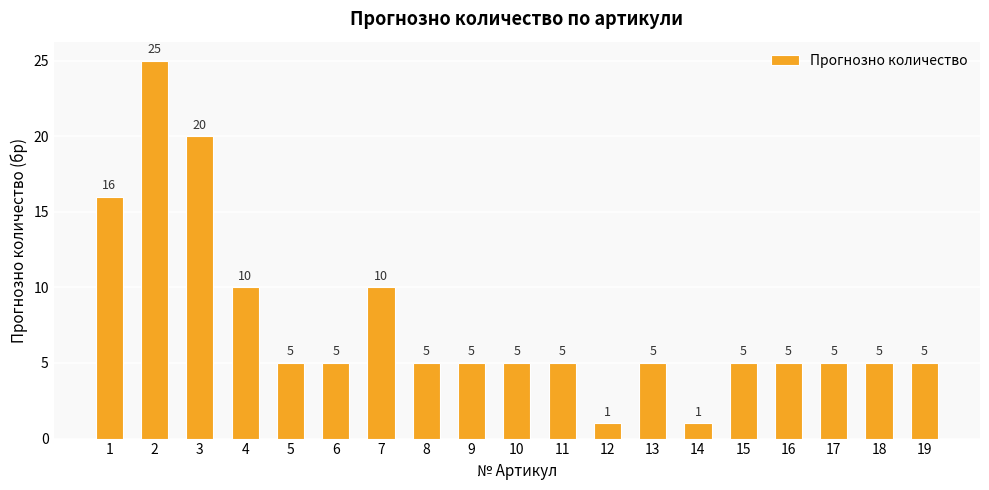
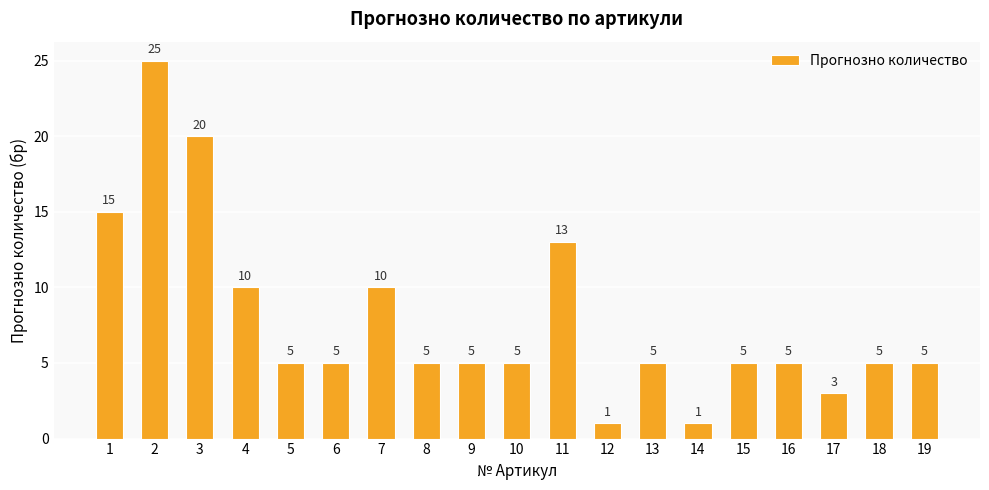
  {
-   "1": 16,
+   "1": 15,
    "2": 25,
    "3": 20,
    "4": 10,
    "5": 5,
    "6": 5,
    "7": 10,
    "8": 5,
    "9": 5,
    "10": 5,
-   "11": 5,
+   "11": 13,
    "12": 1,
    "13": 5,
    "14": 1,
    "15": 5,
    "16": 5,
-   "17": 5,
+   "17": 3,
    "18": 5,
    "19": 5
  }
